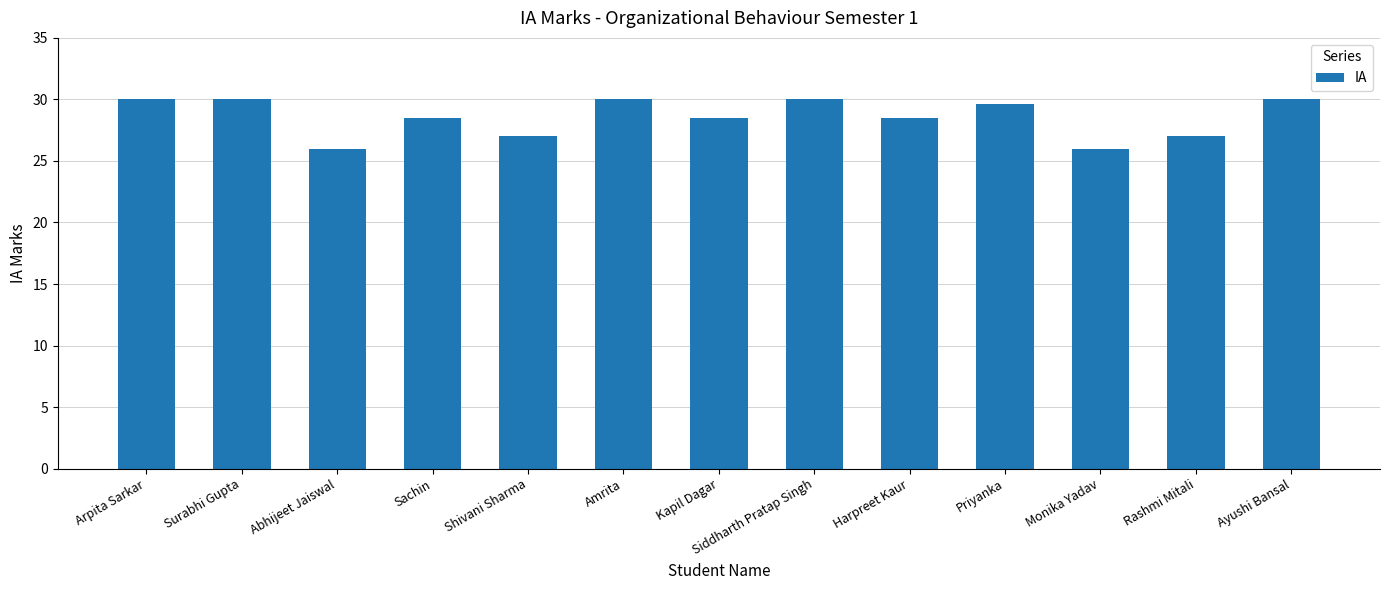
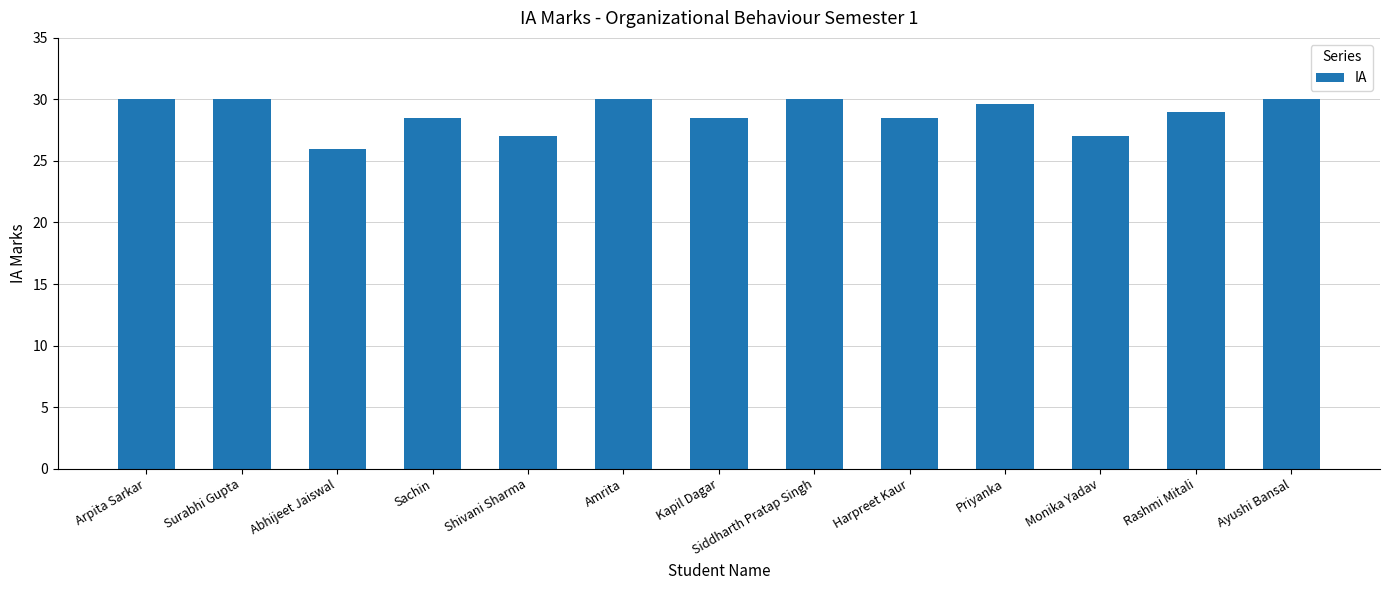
  {
    "Arpita Sarkar": 30,
    "Surabhi Gupta": 30,
    "Abhijeet Jaiswal": 26,
    "Sachin": 28.5,
    "Shivani Sharma": 27,
    "Amrita": 30,
    "Kapil Dagar": 28.5,
    "Siddharth Pratap Singh": 30,
    "Harpreet Kaur": 28.5,
    "Priyanka": 29.6,
-   "Monika Yadav": 26,
-   "Rashmi Mitali": 27,
+   "Monika Yadav": 27,
+   "Rashmi Mitali": 29,
    "Ayushi Bansal": 30
  }
